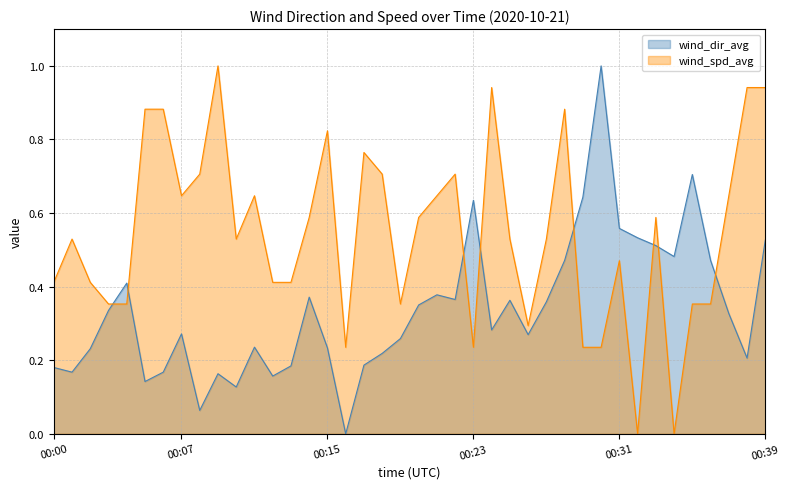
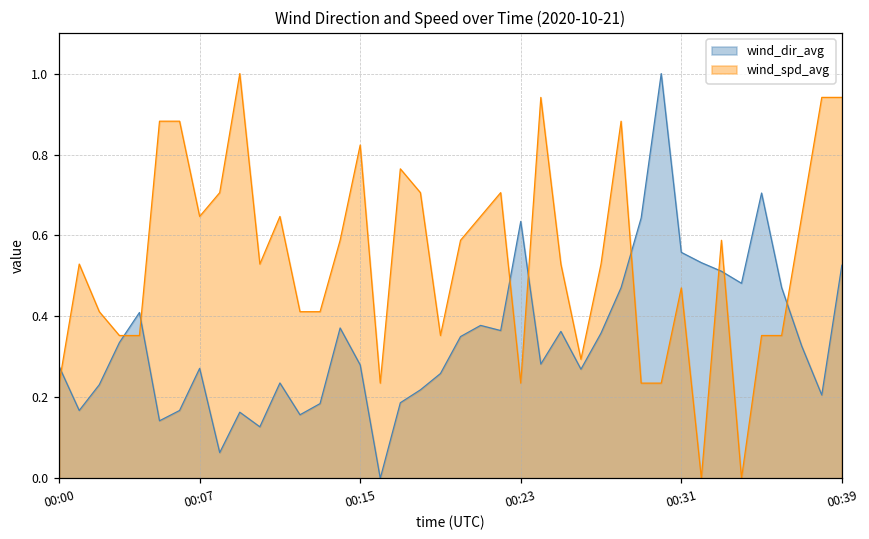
  {
    "wind_dir_avg": {
-     "00:00": 0.18,
+     "00:00": 0.28,
      "00:07": 0.27,
-     "00:15": 0.23,
+     "00:15": 0.28,
      "00:23": 0.63,
      "00:31": 0.56,
      "00:39": 0.53
    },
    "wind_spd_avg": {
-     "00:00": 0.41,
+     "00:00": 0.24,
      "00:07": 0.65,
      "00:15": 0.82,
      "00:23": 0.24,
      "00:31": 0.47,
      "00:39": 0.94
    }
  }
